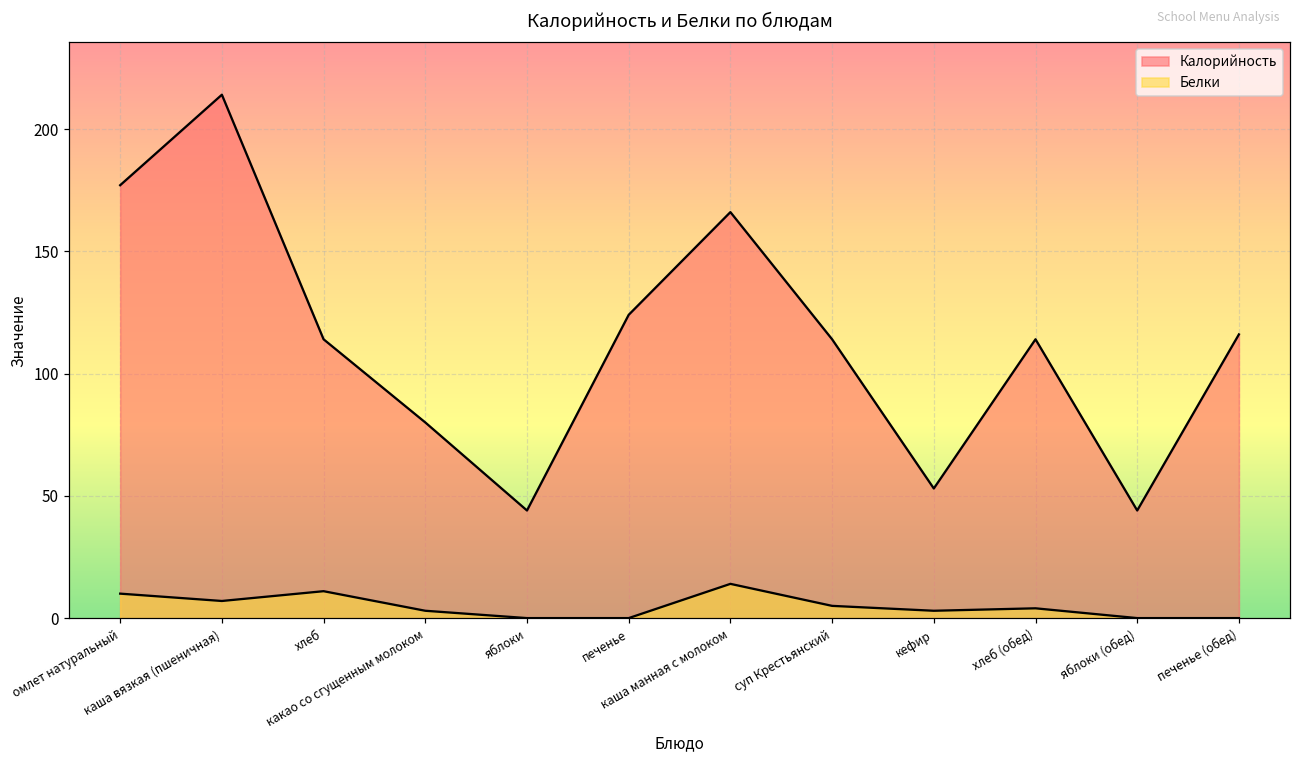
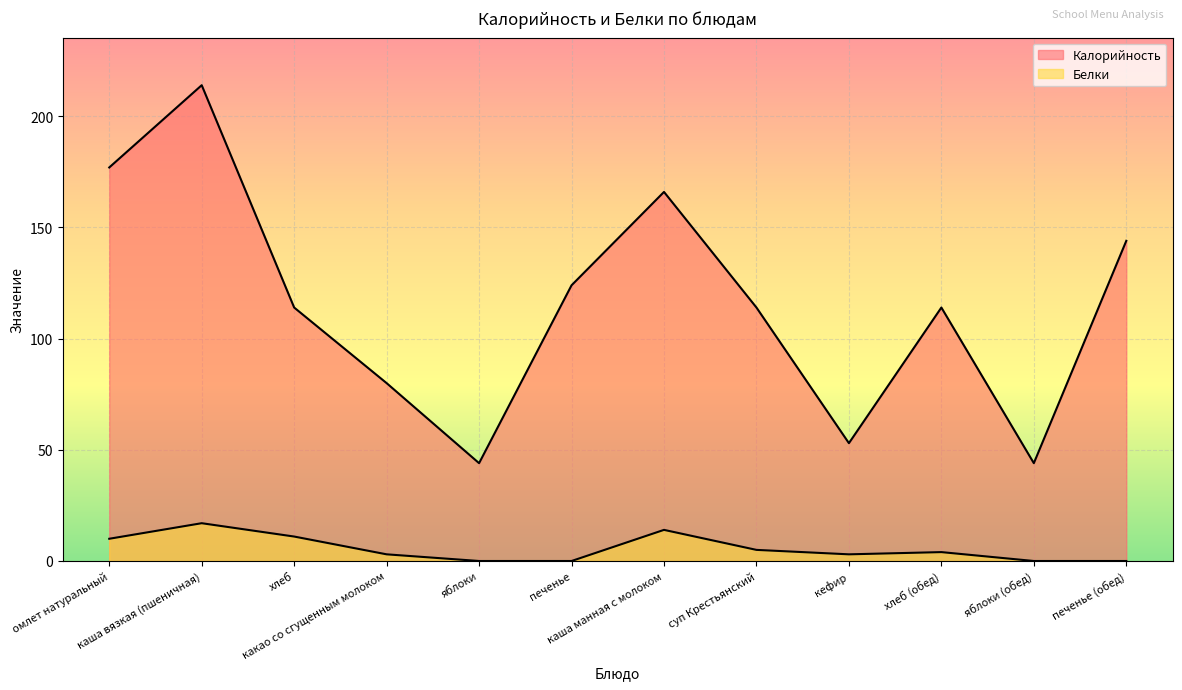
  {
    "Калорийность": {
      "омлет натуральный": 177,
      "каша вязкая (пшеничная)": 214,
      "хлеб": 114,
      "какао со сгущенным молоком": 80,
      "яблоки": 44,
      "печенье": 124,
      "каша манная с молоком": 166,
      "суп Крестьянский": 114,
      "кефир": 53,
      "хлеб (обед)": 114,
      "яблоки (обед)": 44,
-     "печенье (обед)": 116
+     "печенье (обед)": 144
    },
    "Белки": {
      "омлет натуральный": 10,
-     "каша вязкая (пшеничная)": 7,
+     "каша вязкая (пшеничная)": 17,
      "хлеб": 11,
      "какао со сгущенным молоком": 3,
      "яблоки": 0,
      "печенье": 0,
      "каша манная с молоком": 14,
      "суп Крестьянский": 5,
      "кефир": 3,
      "хлеб (обед)": 4,
      "яблоки (обед)": 0,
      "печенье (обед)": 0
    }
  }
